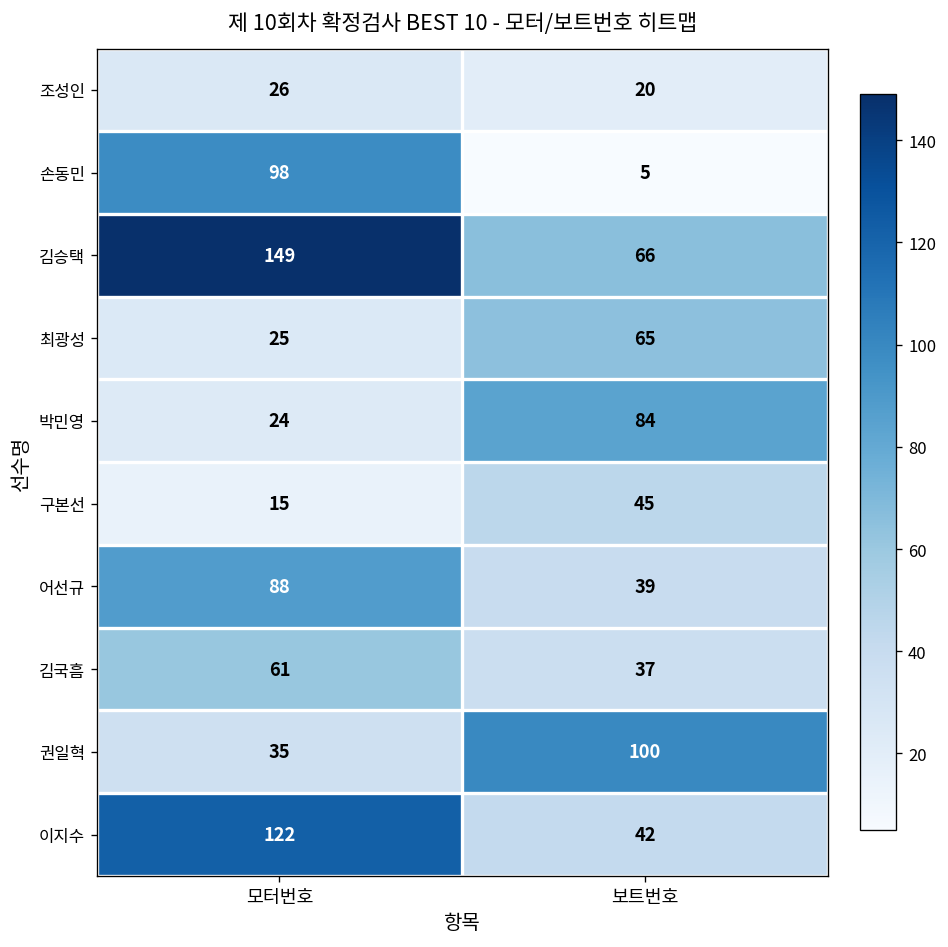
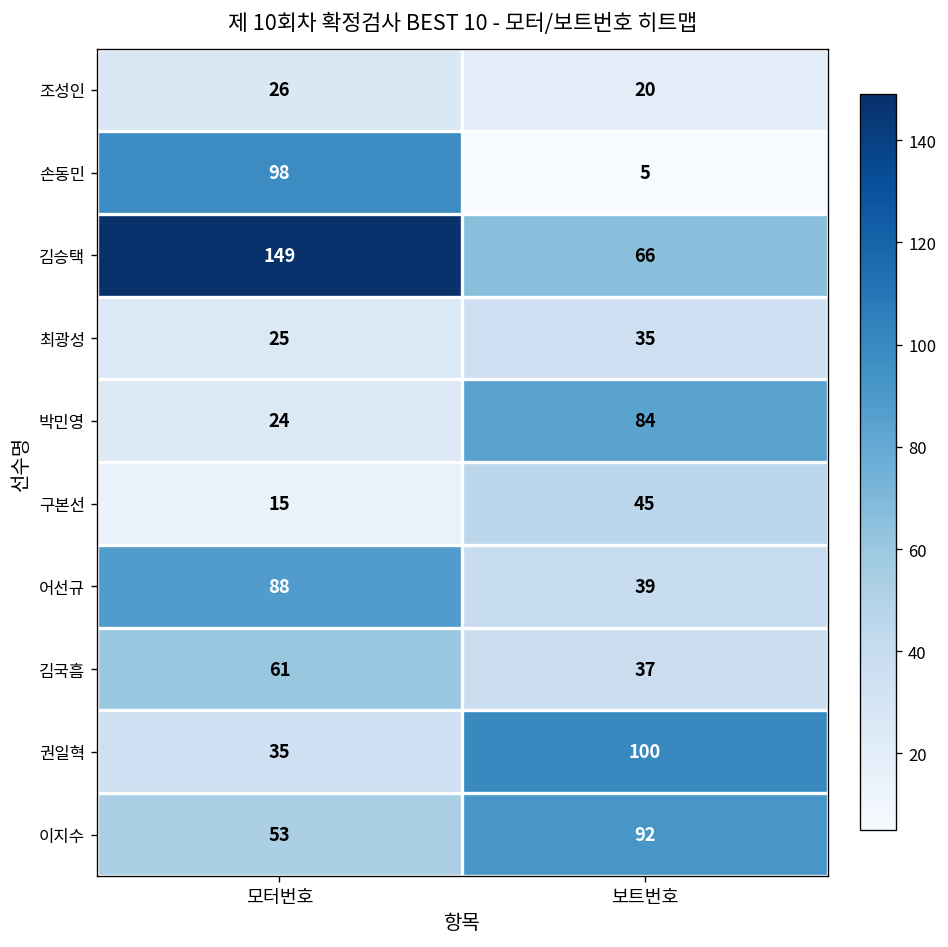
  {
    "조성인": {
      "모터번호": 26,
      "보트번호": 20
    },
    "손동민": {
      "모터번호": 98,
      "보트번호": 5
    },
    "김승택": {
      "모터번호": 149,
      "보트번호": 66
    },
    "최광성": {
      "모터번호": 25,
-     "보트번호": 65
+     "보트번호": 35
    },
    "박민영": {
      "모터번호": 24,
      "보트번호": 84
    },
    "구본선": {
      "모터번호": 15,
      "보트번호": 45
    },
    "어선규": {
      "모터번호": 88,
      "보트번호": 39
    },
    "김국흠": {
      "모터번호": 61,
      "보트번호": 37
    },
    "권일혁": {
      "모터번호": 35,
      "보트번호": 100
    },
    "이지수": {
-     "모터번호": 122,
-     "보트번호": 42
+     "모터번호": 53,
+     "보트번호": 92
    }
  }
